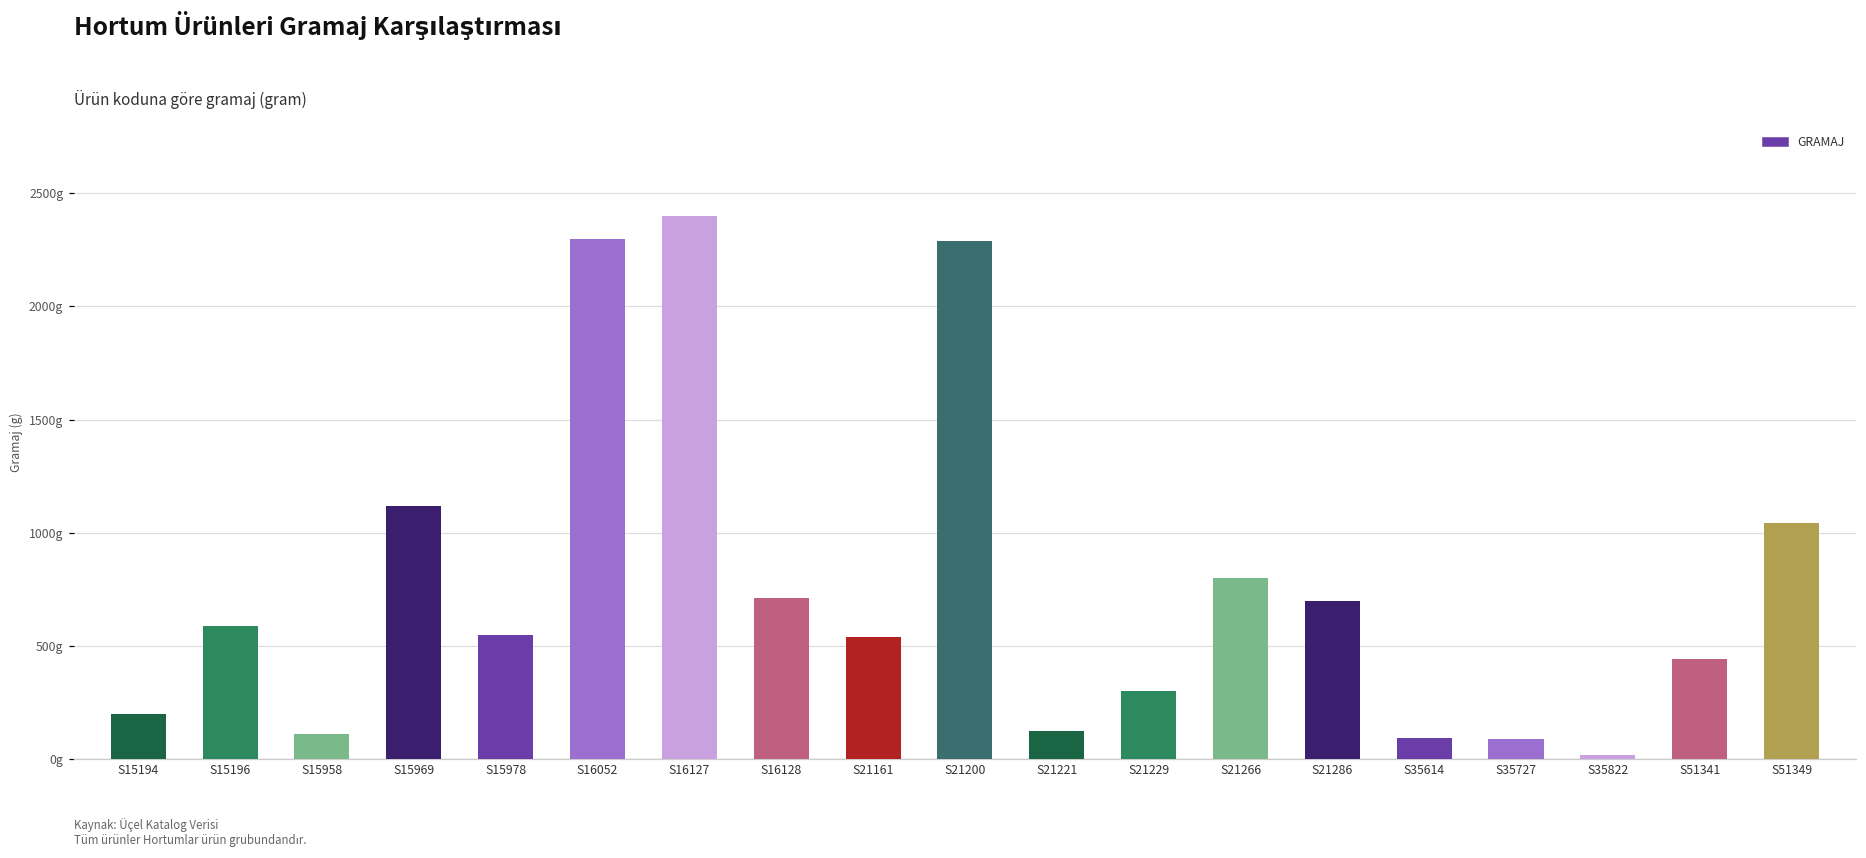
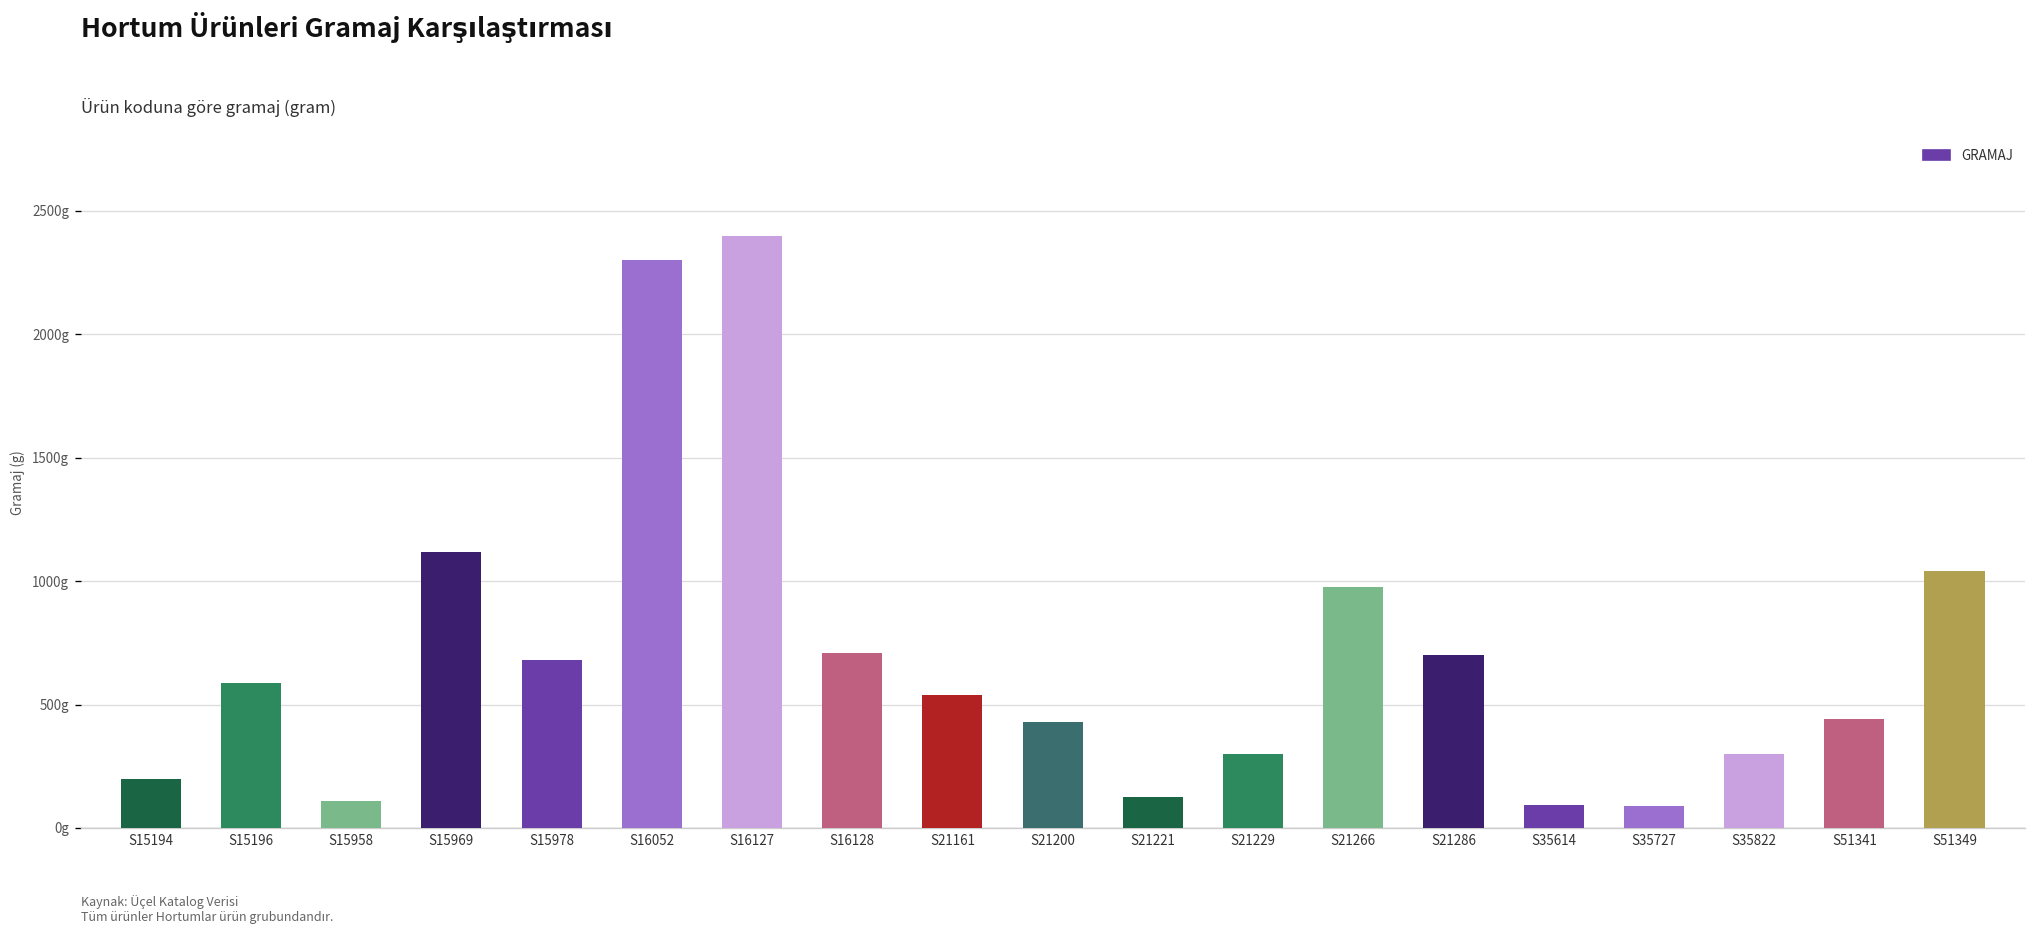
  {
    "S15194": "200g",
    "S15196": "590g",
    "S15958": "110g",
    "S15969": "1120g",
-   "S15978": "550g",
+   "S15978": "680g",
    "S16052": "2300g",
    "S16127": "2400g",
    "S16128": "710g",
    "S21161": "540g",
-   "S21200": "2290g",
+   "S21200": "430g",
    "S21221": "130g",
    "S21229": "300g",
-   "S21266": "800g",
+   "S21266": "980g",
    "S21286": "700g",
    "S35614": "100g",
    "S35727": "90g",
-   "S35822": "20g",
+   "S35822": "300g",
    "S51341": "440g",
    "S51349": "1040g"
  }
